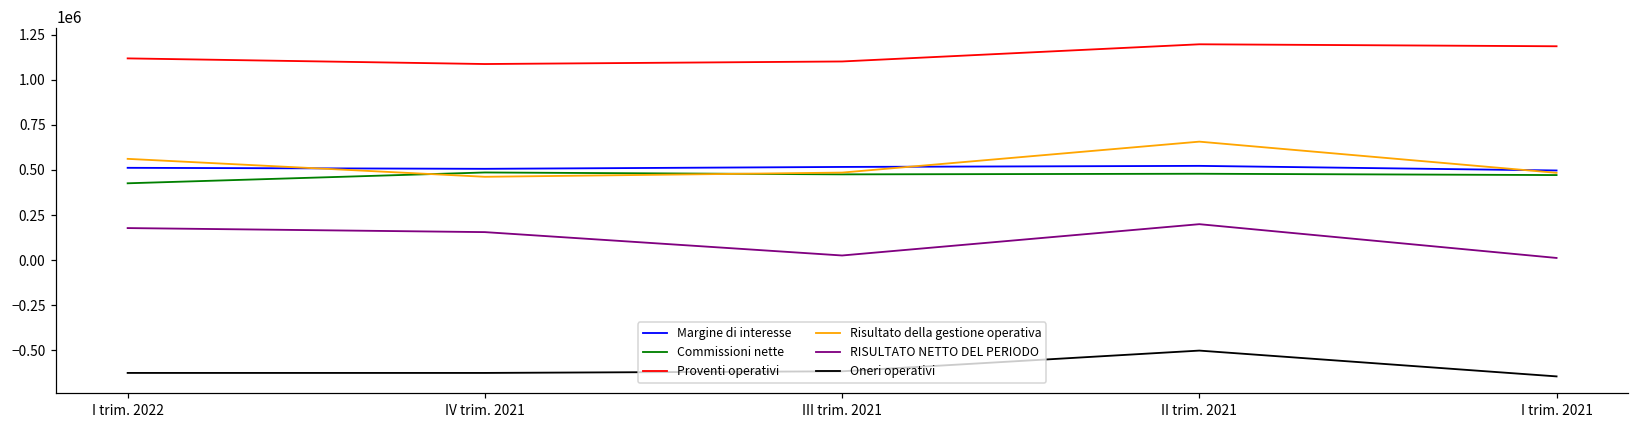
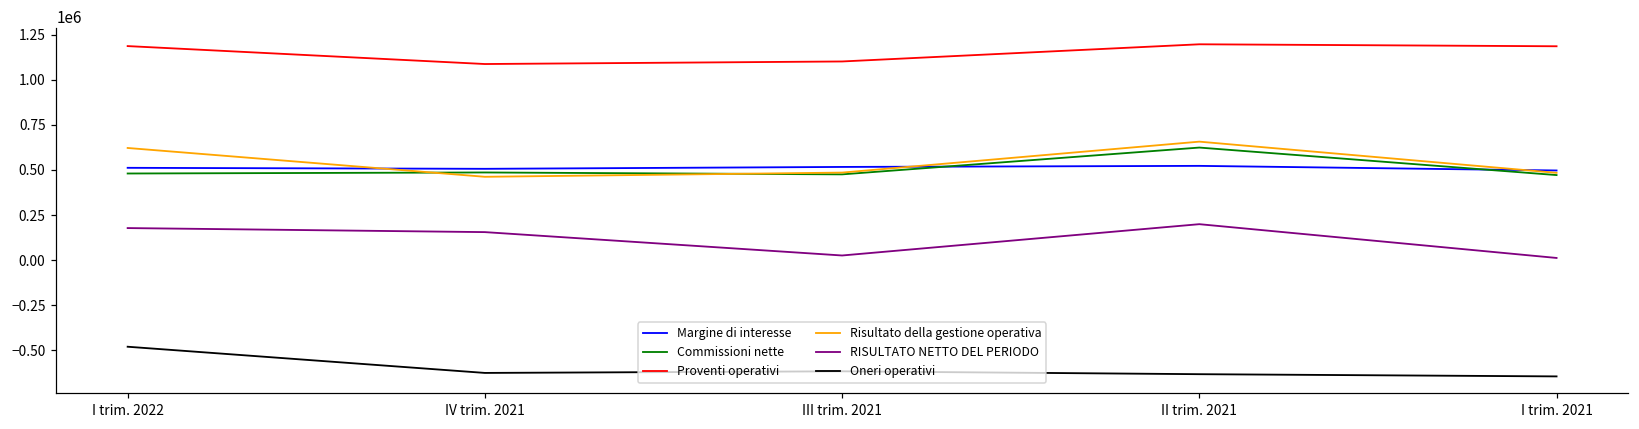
  {
    "Margine di interesse": {
      "I trim. 2022": 510000,
      "IV trim. 2021": 510000,
      "III trim. 2021": 520000,
      "II trim. 2021": 520000
    },
    "Commissioni nette": {
-     "I trim. 2022": 430000,
+     "I trim. 2022": 480000,
      "IV trim. 2021": 490000,
-     "II trim. 2021": 480000
+     "II trim. 2021": 620000
    },
    "Proventi operativi": {
-     "I trim. 2022": 1120000,
+     "I trim. 2022": 1190000,
      "IV trim. 2021": 1090000,
      "III trim. 2021": 1100000,
      "II trim. 2021": 1200000,
      "I trim. 2021": 1180000
    },
    "Risultato della gestione operativa": {
-     "I trim. 2022": 560000,
+     "I trim. 2022": 620000,
      "IV trim. 2021": 460000,
      "II trim. 2021": 660000
    },
    "RISULTATO NETTO DEL PERIODO": {
      "I trim. 2022": 180000,
      "IV trim. 2021": 160000,
      "III trim. 2021": 30000,
      "II trim. 2021": 200000,
      "I trim. 2021": 10000
    },
    "Oneri operativi": {
-     "I trim. 2022": -620000,
+     "I trim. 2022": -480000,
      "IV trim. 2021": -620000,
-     "II trim. 2021": -500000,
+     "II trim. 2021": -630000,
      "I trim. 2021": -640000
    }
  }
